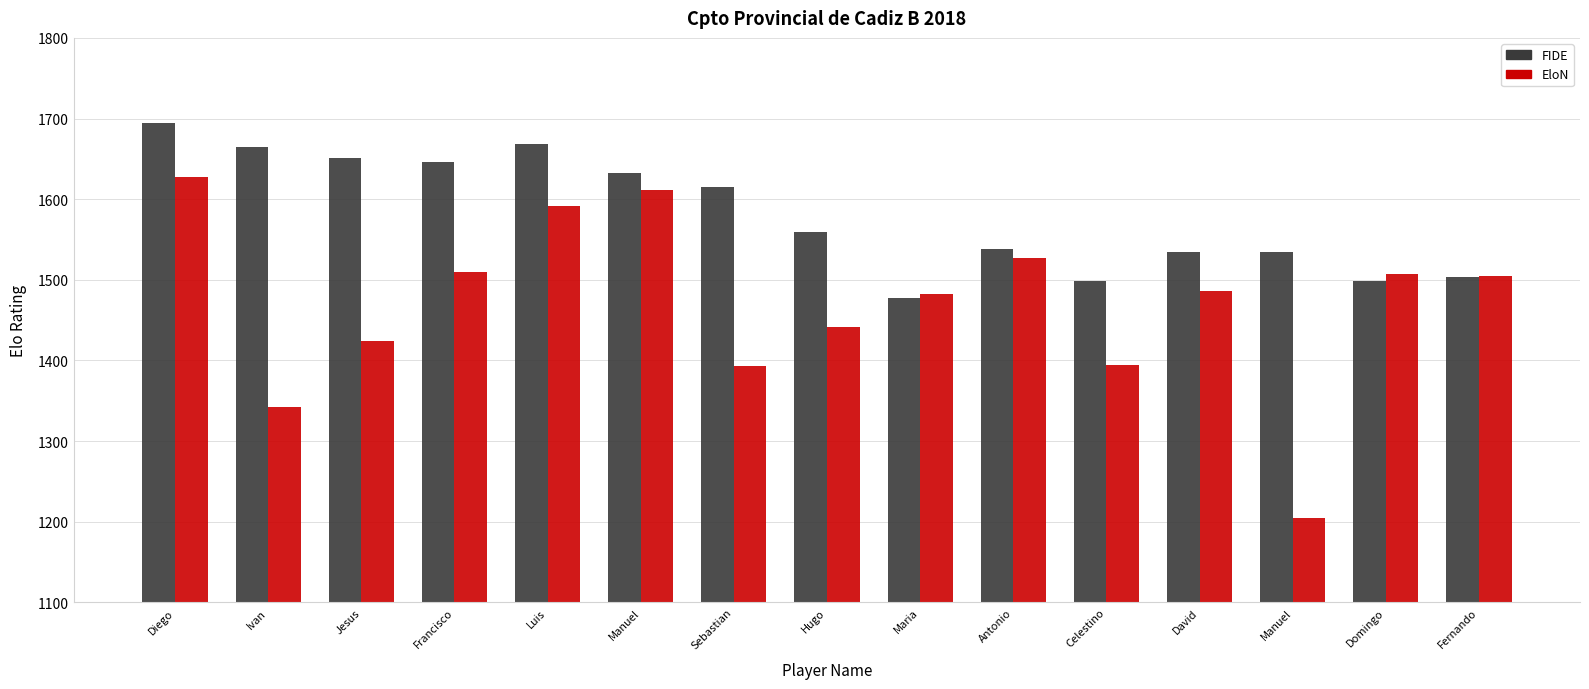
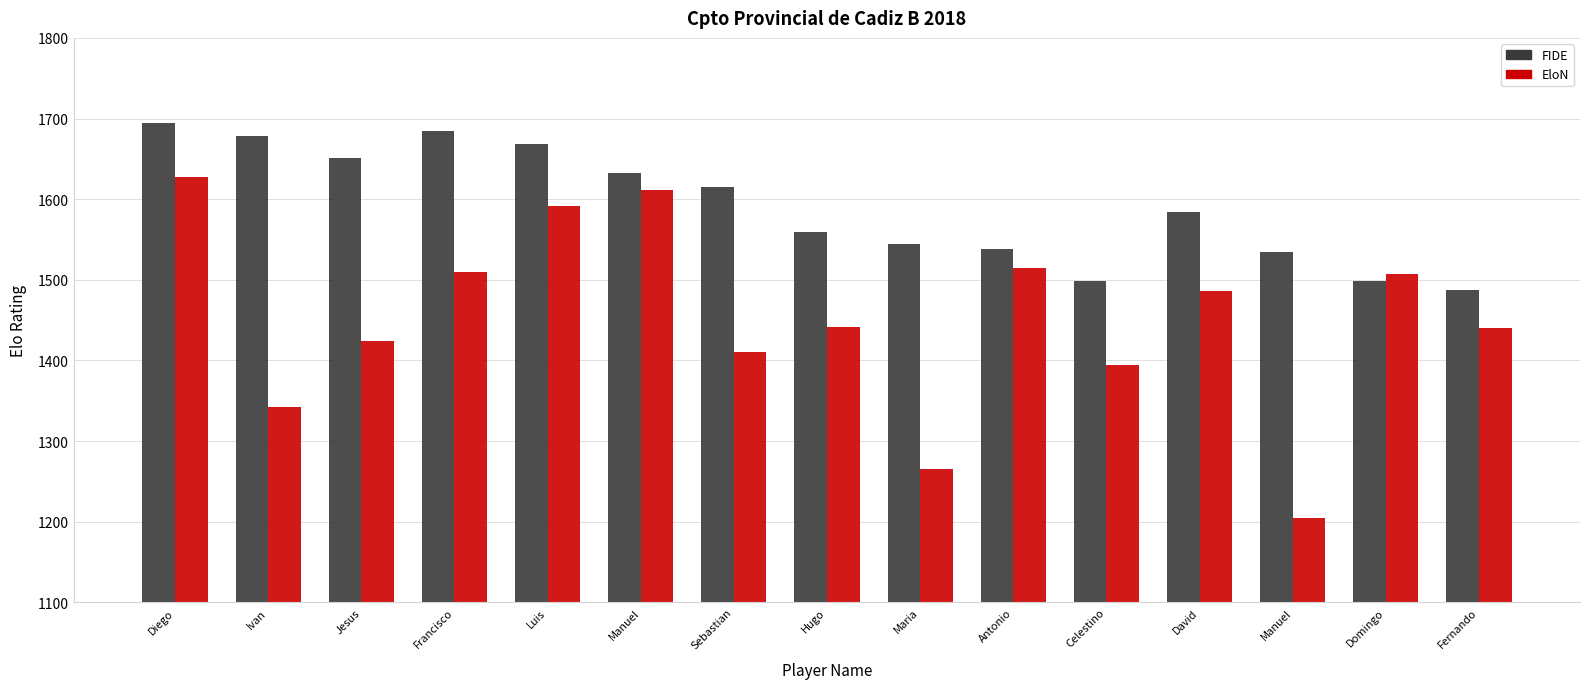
  {
    "FIDE": {
      "Diego": 1690,
-     "Ivan": 1670,
+     "Ivan": 1680,
      "Jesus": 1650,
-     "Francisco": 1650,
+     "Francisco": 1690,
      "Luis": 1670,
      "Sebastian": 1620,
      "Hugo": 1560,
-     "Maria": 1480,
+     "Maria": 1550,
      "Antonio": 1540,
      "Celestino": 1500,
-     "David": 1540,
+     "David": 1580,
      "Domingo": 1500,
-     "Fernando": 1500
+     "Fernando": 1490
    },
    "EloN": {
      "Diego": 1630,
      "Ivan": 1340,
      "Jesus": 1420,
      "Francisco": 1510,
      "Luis": 1590,
-     "Sebastian": 1390,
+     "Sebastian": 1410,
      "Hugo": 1440,
-     "Maria": 1480,
-     "Antonio": 1530,
+     "Maria": 1270,
+     "Antonio": 1520,
      "Celestino": 1400,
      "David": 1490,
      "Domingo": 1510,
-     "Fernando": 1510
+     "Fernando": 1440
    }
  }
